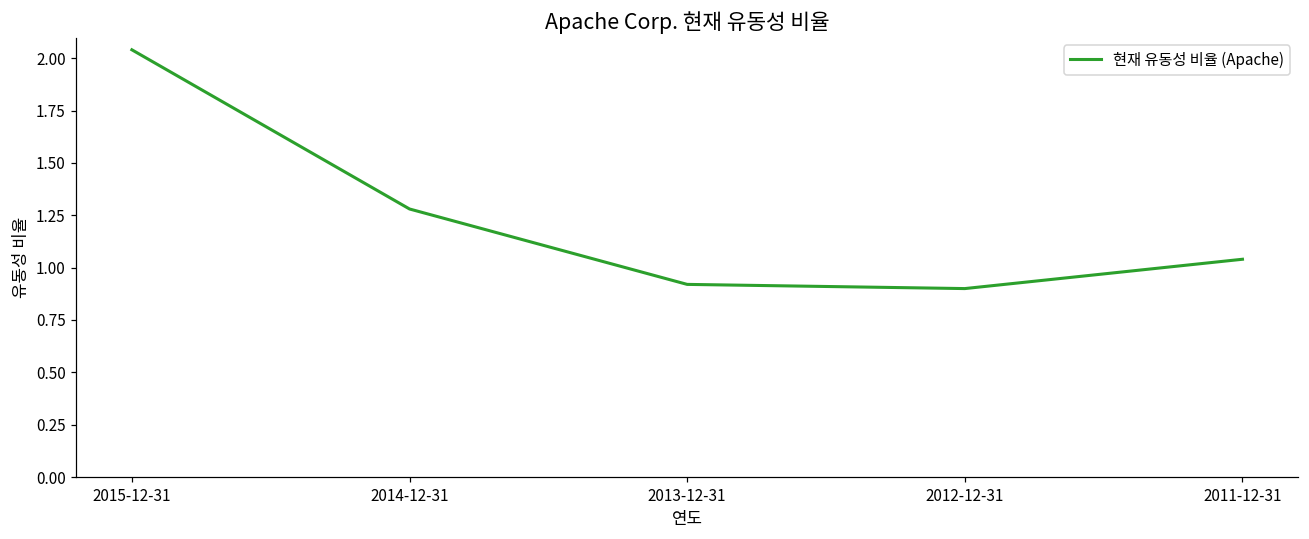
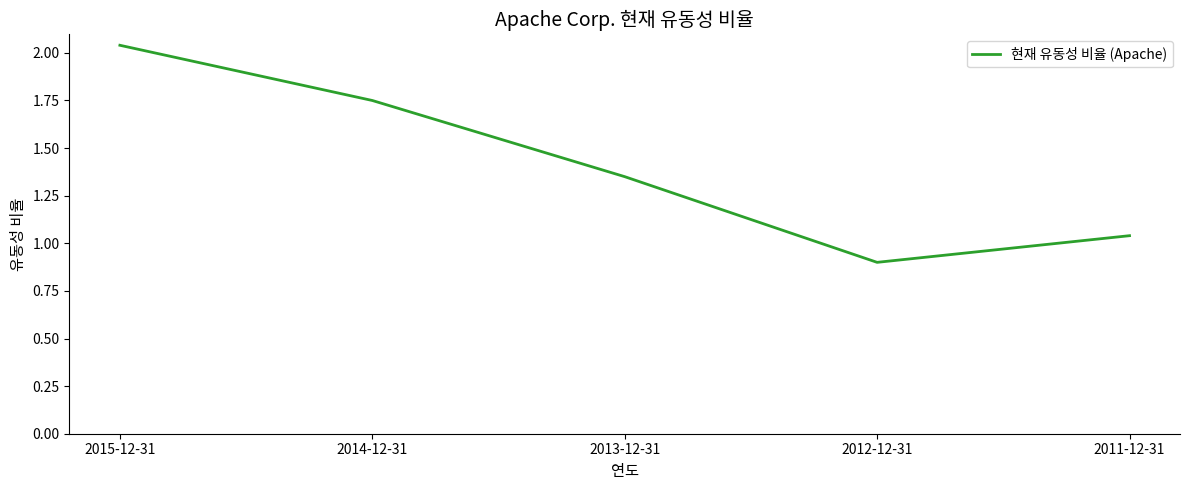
  {
    "2015-12-31": 2.04,
-   "2014-12-31": 1.28,
-   "2013-12-31": 0.92,
+   "2014-12-31": 1.75,
+   "2013-12-31": 1.35,
    "2012-12-31": 0.90,
    "2011-12-31": 1.04
  }
